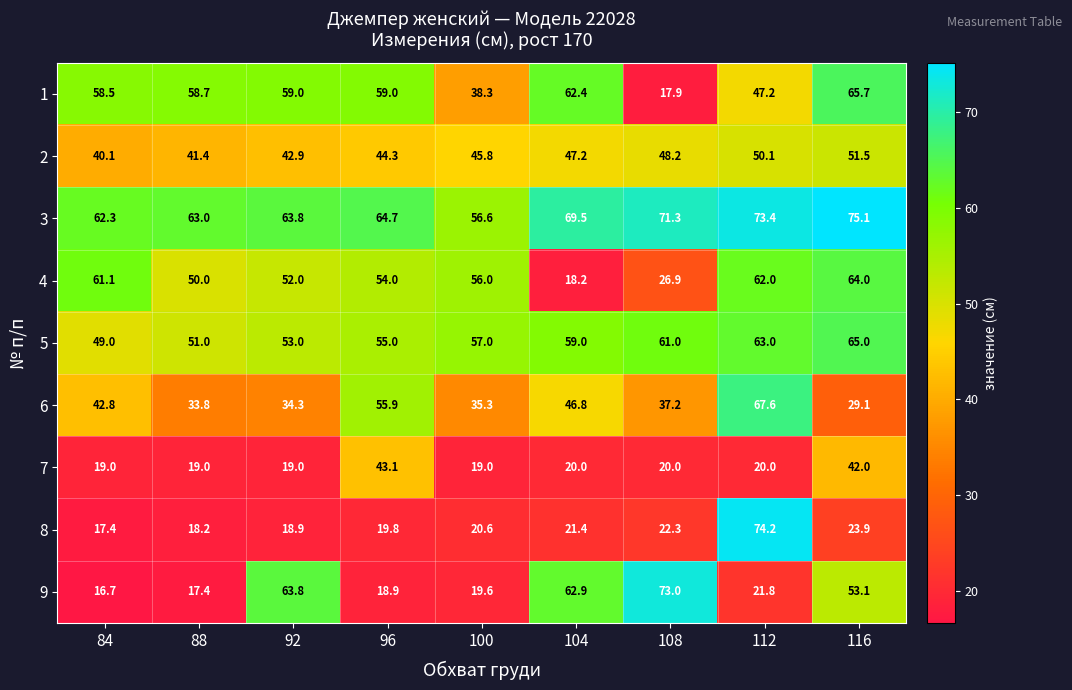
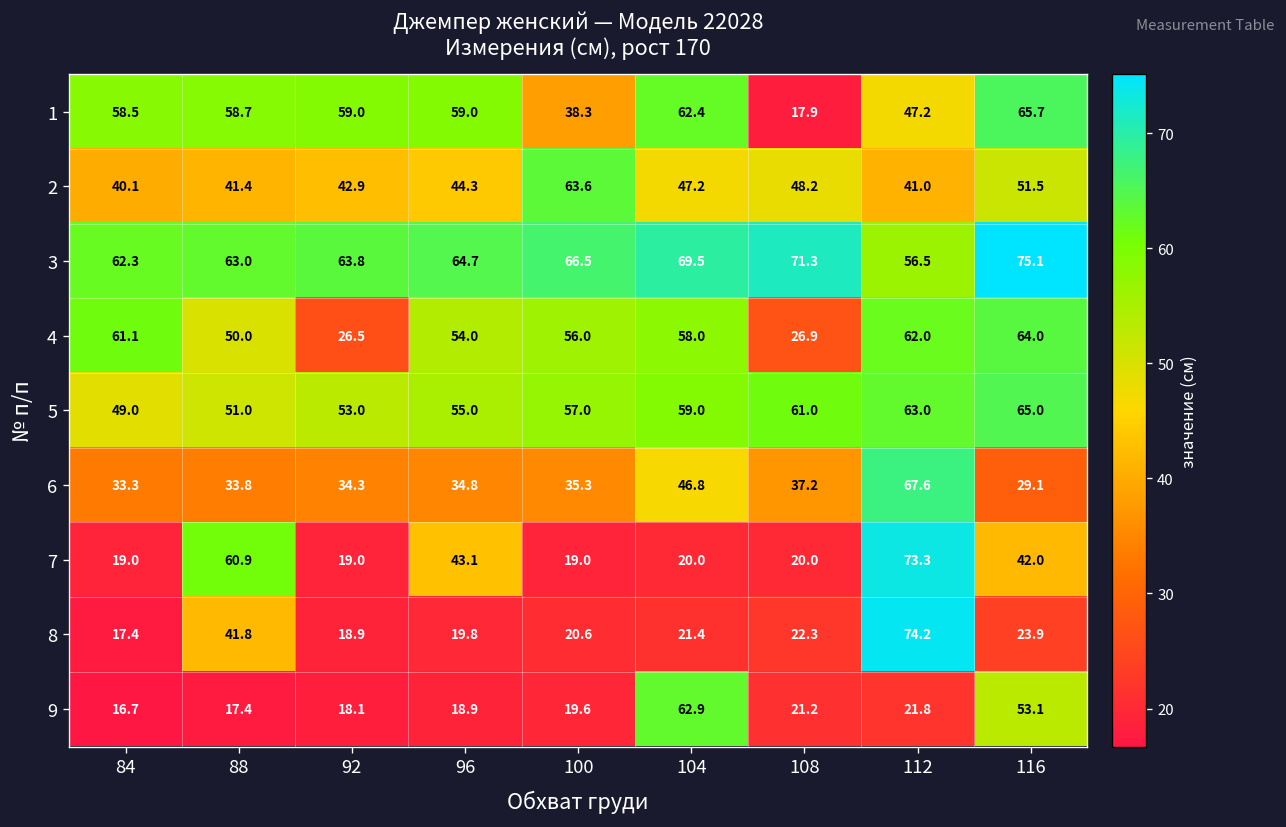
  {
    "1": {
      "84": 58.5,
      "88": 58.7,
      "92": 59.0,
      "96": 59.0,
      "100": 38.3,
      "104": 62.4,
      "108": 17.9,
      "112": 47.2,
      "116": 65.7
    },
    "2": {
      "84": 40.1,
      "88": 41.4,
      "92": 42.9,
      "96": 44.3,
-     "100": 45.8,
+     "100": 63.6,
      "104": 47.2,
      "108": 48.2,
-     "112": 50.1,
+     "112": 41.0,
      "116": 51.5
    },
    "3": {
      "84": 62.3,
      "88": 63.0,
      "92": 63.8,
      "96": 64.7,
-     "100": 56.6,
+     "100": 66.5,
      "104": 69.5,
      "108": 71.3,
-     "112": 73.4,
+     "112": 56.5,
      "116": 75.1
    },
    "4": {
      "84": 61.1,
      "88": 50.0,
-     "92": 52.0,
+     "92": 26.5,
      "96": 54.0,
      "100": 56.0,
-     "104": 18.2,
+     "104": 58.0,
      "108": 26.9,
      "112": 62.0,
      "116": 64.0
    },
    "5": {
      "84": 49.0,
      "88": 51.0,
      "92": 53.0,
      "96": 55.0,
      "100": 57.0,
      "104": 59.0,
      "108": 61.0,
      "112": 63.0,
      "116": 65.0
    },
    "6": {
-     "84": 42.8,
+     "84": 33.3,
      "88": 33.8,
      "92": 34.3,
-     "96": 55.9,
+     "96": 34.8,
      "100": 35.3,
      "104": 46.8,
      "108": 37.2,
      "112": 67.6,
      "116": 29.1
    },
    "7": {
      "84": 19.0,
-     "88": 19.0,
+     "88": 60.9,
      "92": 19.0,
      "96": 43.1,
      "100": 19.0,
      "104": 20.0,
      "108": 20.0,
-     "112": 20.0,
+     "112": 73.3,
      "116": 42.0
    },
    "8": {
      "84": 17.4,
-     "88": 18.2,
+     "88": 41.8,
      "92": 18.9,
      "96": 19.8,
      "100": 20.6,
      "104": 21.4,
      "108": 22.3,
      "112": 74.2,
      "116": 23.9
    },
    "9": {
      "84": 16.7,
      "88": 17.4,
-     "92": 63.8,
+     "92": 18.1,
      "96": 18.9,
      "100": 19.6,
      "104": 62.9,
-     "108": 73.0,
+     "108": 21.2,
      "112": 21.8,
      "116": 53.1
    }
  }
